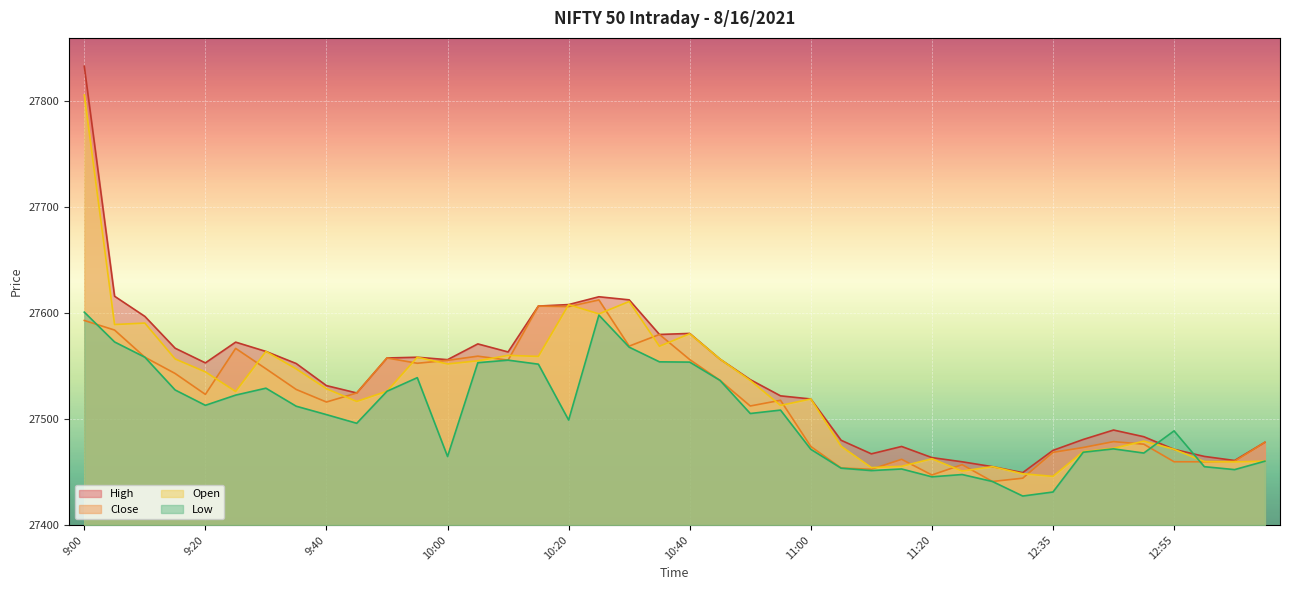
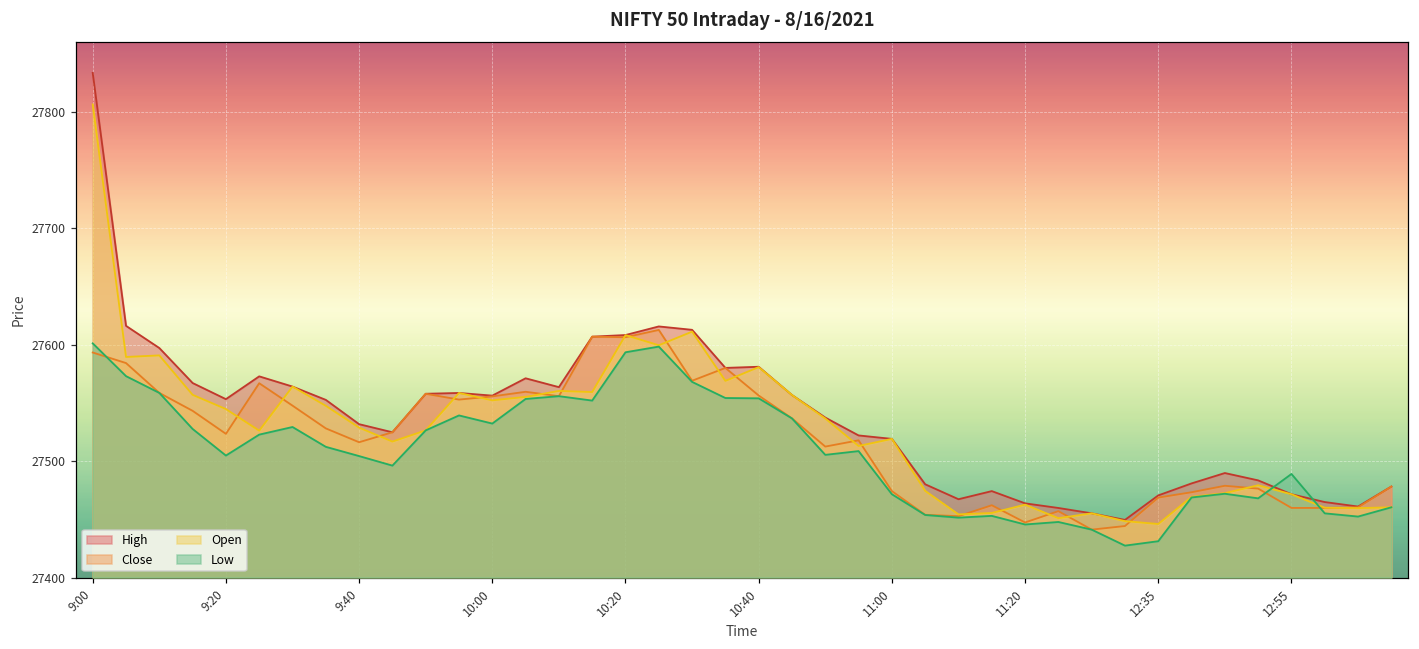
  {
    "Low": {
      "9:00": 27601,
-     "9:20": 27513,
+     "9:20": 27505,
      "9:40": 27504,
-     "10:00": 27465,
-     "10:20": 27499,
+     "10:00": 27532,
+     "10:20": 27593,
      "11:00": 27472,
      "12:35": 27431,
      "12:55": 27489
    }
  }
